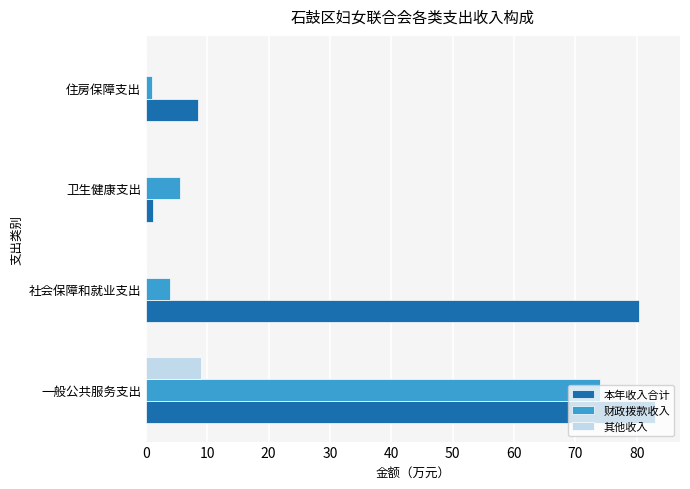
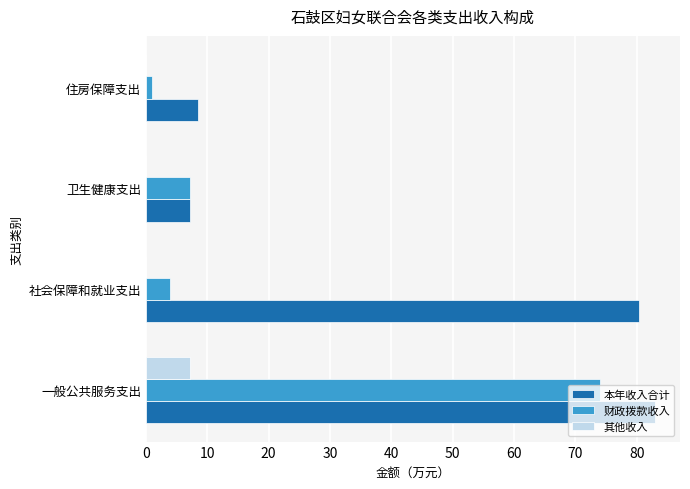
  {
    "本年收入合计": {
      "住房保障支出": 8,
-     "卫生健康支出": 1,
+     "卫生健康支出": 7,
      "社会保障和就业支出": 80
    },
    "财政拨款收入": {
      "住房保障支出": 1,
-     "卫生健康支出": 5,
+     "卫生健康支出": 7,
      "社会保障和就业支出": 4
    },
    "其他收入": {
      "住房保障支出": 0,
      "卫生健康支出": 0,
      "社会保障和就业支出": 0,
-     "一般公共服务支出": 9
+     "一般公共服务支出": 7
    }
  }
